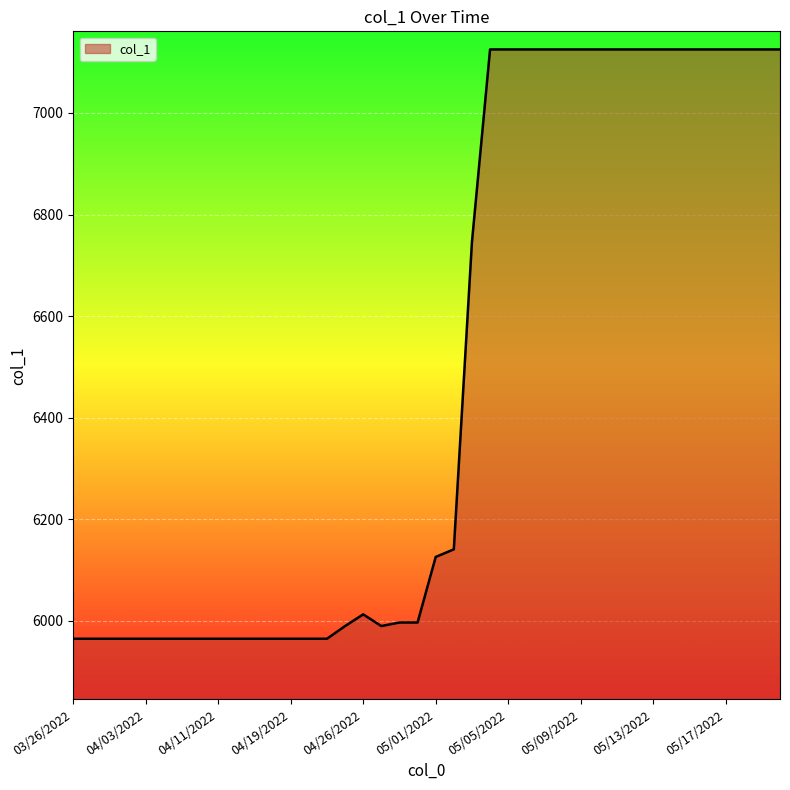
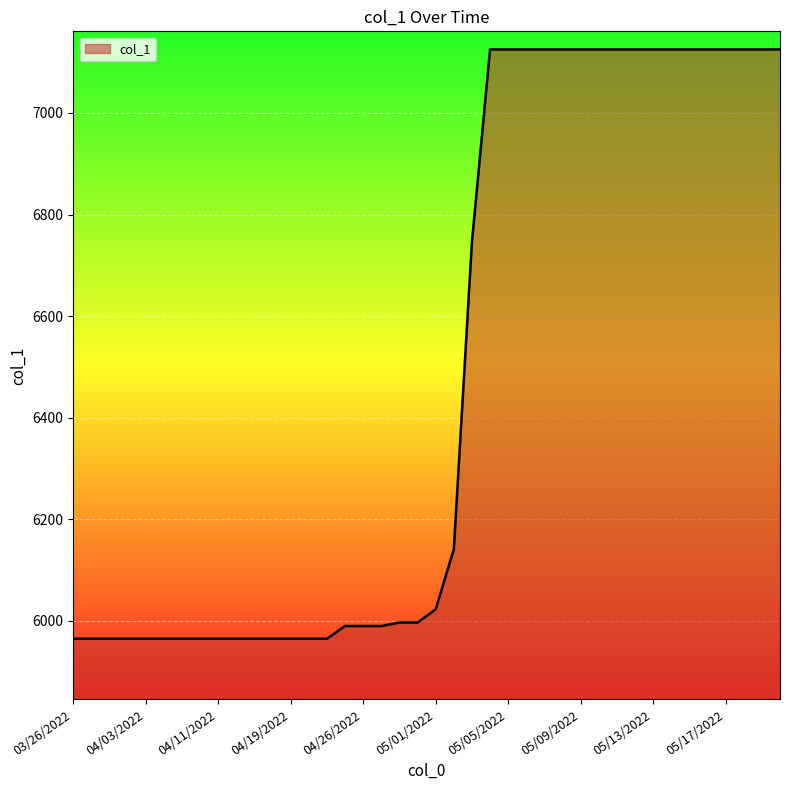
  {
    "03/26/2022": 5970,
    "04/03/2022": 5970,
    "04/11/2022": 5970,
    "04/19/2022": 5970,
-   "04/26/2022": 6010,
-   "05/01/2022": 6130,
+   "04/26/2022": 5990,
+   "05/01/2022": 6020,
    "05/05/2022": 7130,
    "05/09/2022": 7130,
    "05/13/2022": 7130,
    "05/17/2022": 7130
  }
